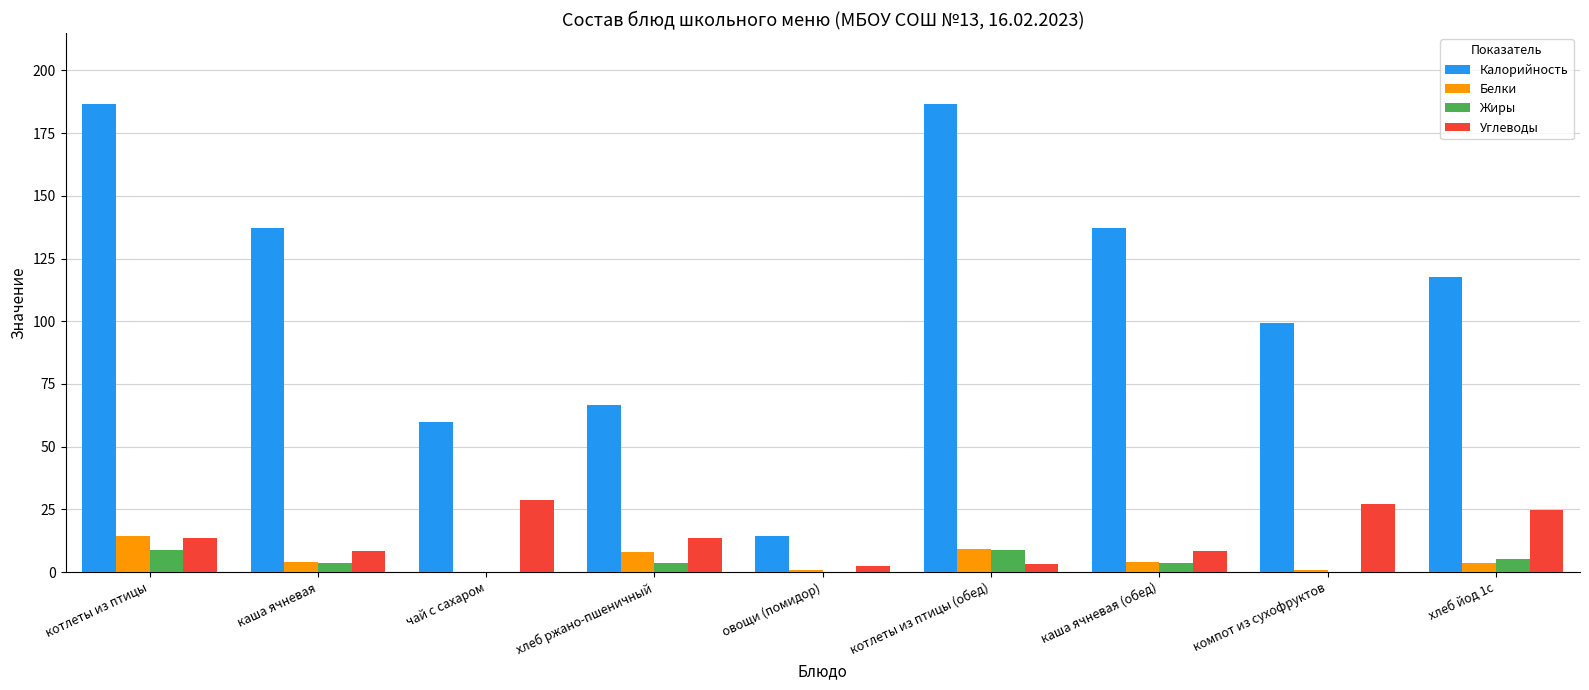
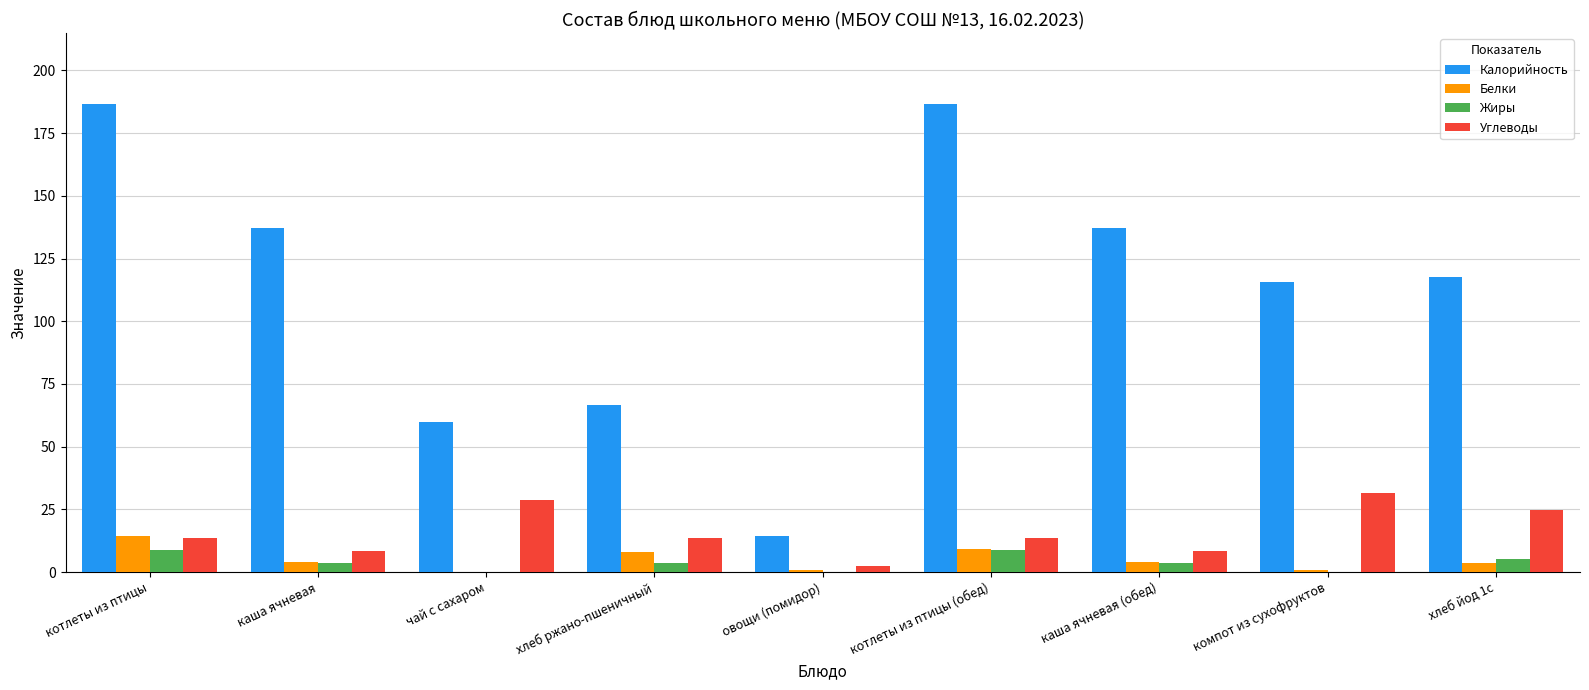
  {
    "Калорийность": {
      "котлеты из птицы": 187,
      "каша ячневая": 137,
      "чай с сахаром": 60,
      "хлеб ржано-пшеничный": 67,
      "овощи (помидор)": 14,
      "котлеты из птицы (обед)": 187,
      "каша ячневая (обед)": 137,
-     "компот из сухофруктов": 99,
+     "компот из сухофруктов": 116,
      "хлеб йод 1с": 118
    },
    "Белки": {
      "котлеты из птицы": 15,
      "каша ячневая": 4,
      "хлеб ржано-пшеничный": 8,
      "котлеты из птицы (обед)": 9,
      "каша ячневая (обед)": 4,
      "хлеб йод 1с": 4
    },
    "Жиры": {
      "котлеты из птицы": 9,
      "каша ячневая": 4,
      "хлеб ржано-пшеничный": 4,
      "котлеты из птицы (обед)": 9,
      "каша ячневая (обед)": 4,
      "хлеб йод 1с": 5
    },
    "Углеводы": {
      "котлеты из птицы": 14,
      "каша ячневая": 8,
      "чай с сахаром": 29,
      "хлеб ржано-пшеничный": 14,
      "овощи (помидор)": 2,
-     "котлеты из птицы (обед)": 3,
+     "котлеты из птицы (обед)": 14,
      "каша ячневая (обед)": 8,
-     "компот из сухофруктов": 27,
+     "компот из сухофруктов": 32,
      "хлеб йод 1с": 25
    }
  }
